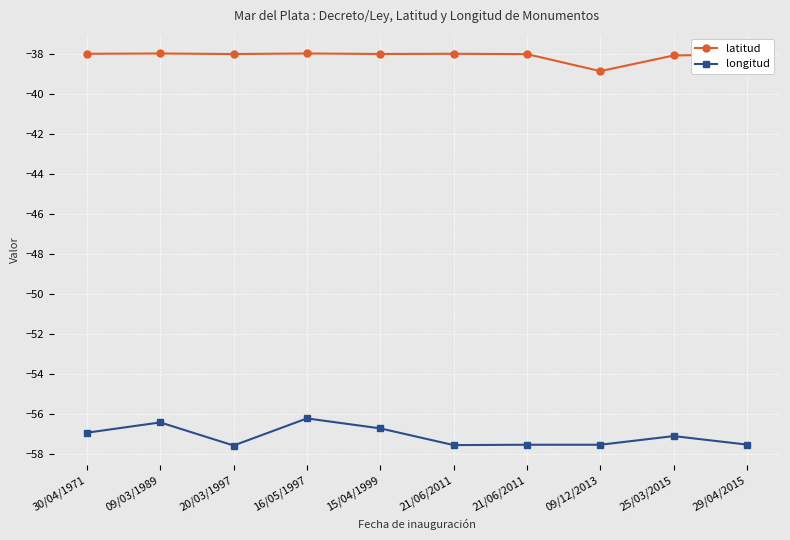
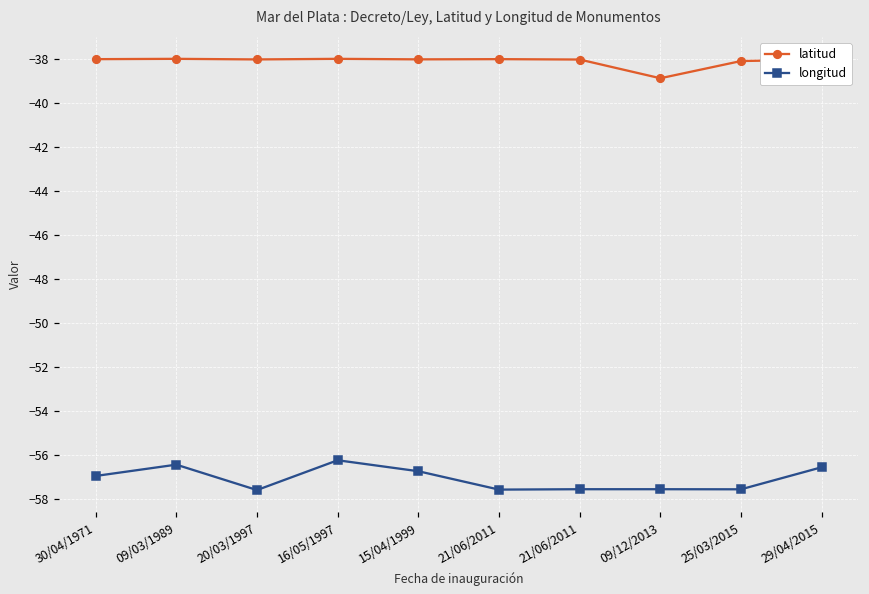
  {
    "latitud": {
      "30/04/1971": -38.0,
      "09/03/1989": -38.0,
      "20/03/1997": -38.0,
      "16/05/1997": -38.0,
      "15/04/1999": -38.0,
      "09/12/2013": -38.9,
      "25/03/2015": -38.1
    },
    "longitud": {
      "30/04/1971": -56.9,
      "09/03/1989": -56.4,
      "20/03/1997": -57.6,
      "16/05/1997": -56.2,
      "15/04/1999": -56.7,
      "09/12/2013": -57.5,
-     "25/03/2015": -57.1,
-     "29/04/2015": -57.5
+     "25/03/2015": -57.5,
+     "29/04/2015": -56.5
    }
  }
